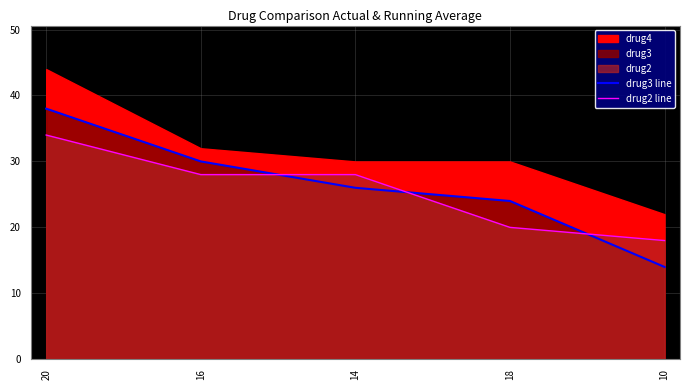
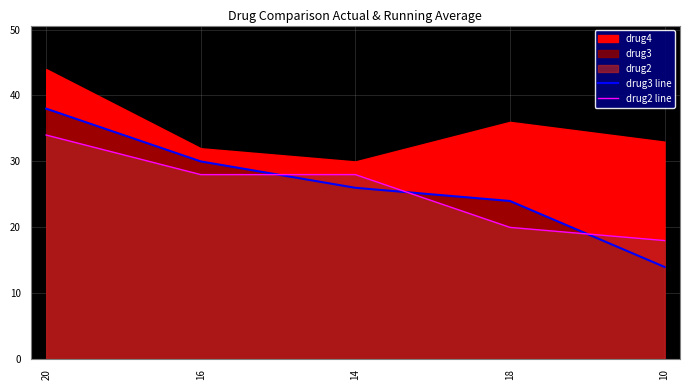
  {
    "drug4": {
      "20": 44,
      "16": 32,
      "14": 30,
-     "18": 30,
-     "10": 22
+     "18": 36,
+     "10": 33
    }
  }
